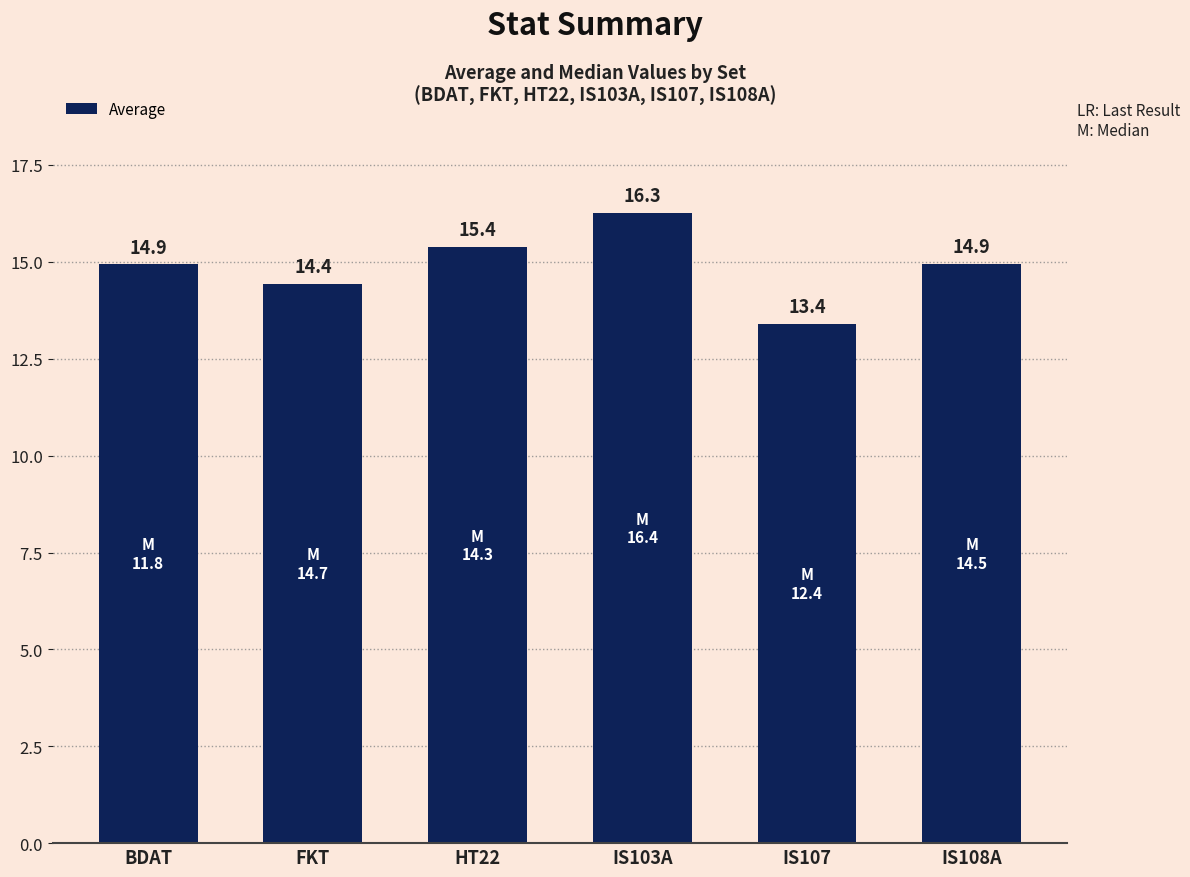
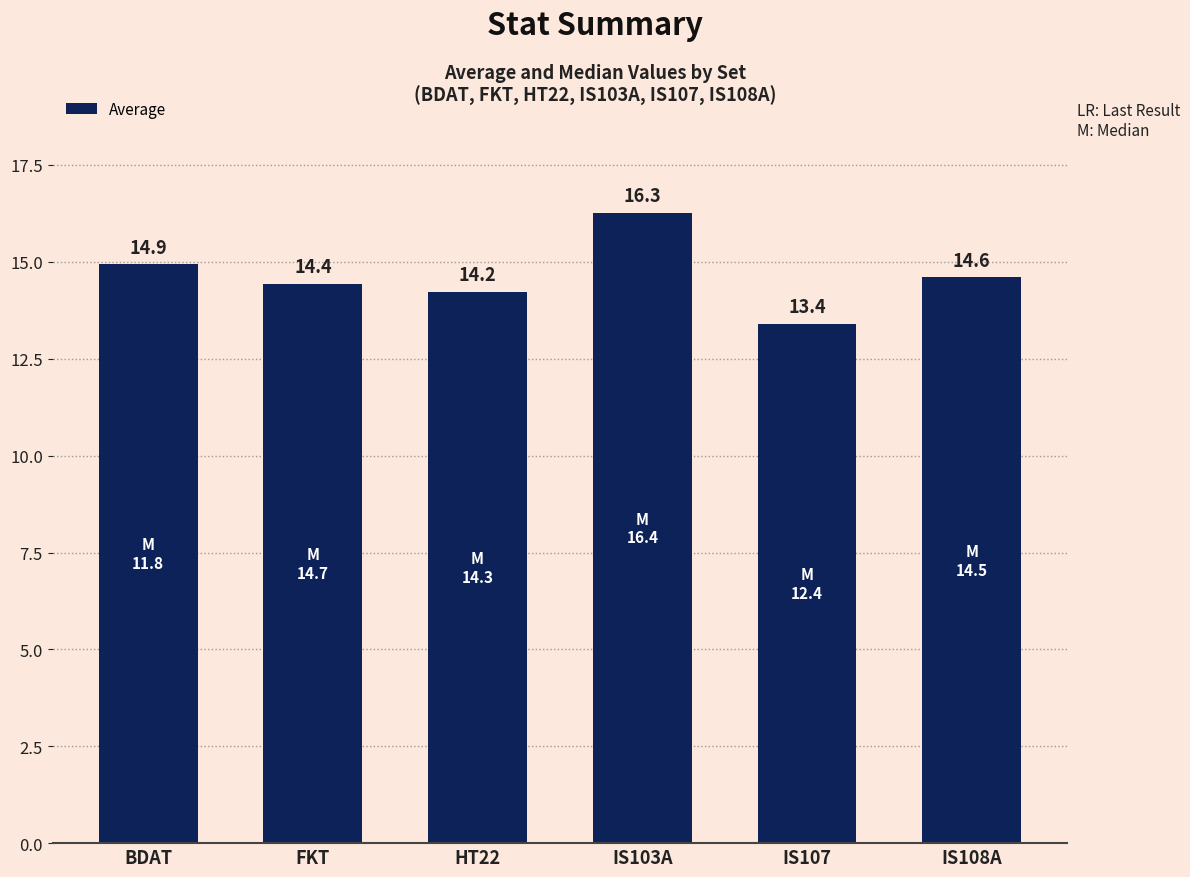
  {
    "BDAT": 14.9,
    "FKT": 14.4,
-   "HT22": 15.4,
+   "HT22": 14.2,
    "IS103A": 16.3,
    "IS107": 13.4,
-   "IS108A": 14.9
+   "IS108A": 14.6
  }
